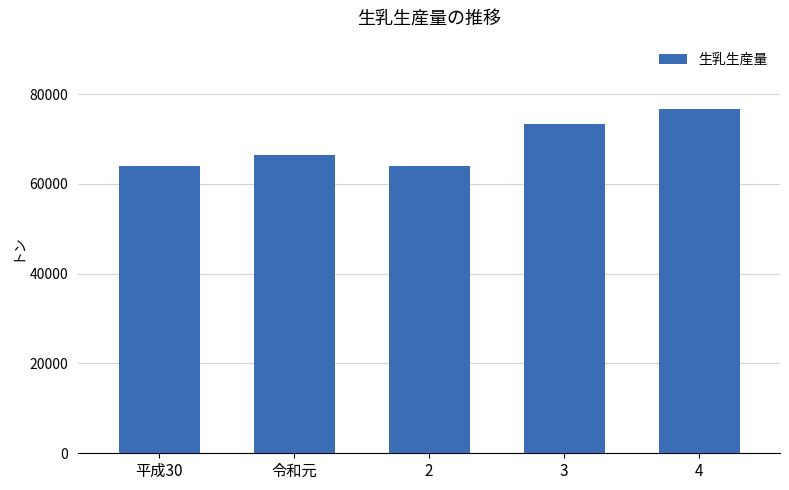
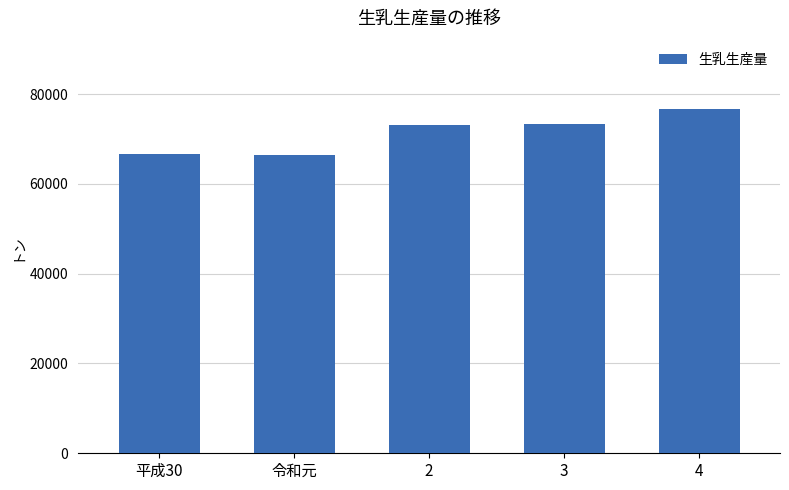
  {
-   "平成30": 64000,
+   "平成30": 67000,
    "令和元": 66000,
-   "2": 64000,
+   "2": 73000,
    "3": 73000,
    "4": 77000
  }
